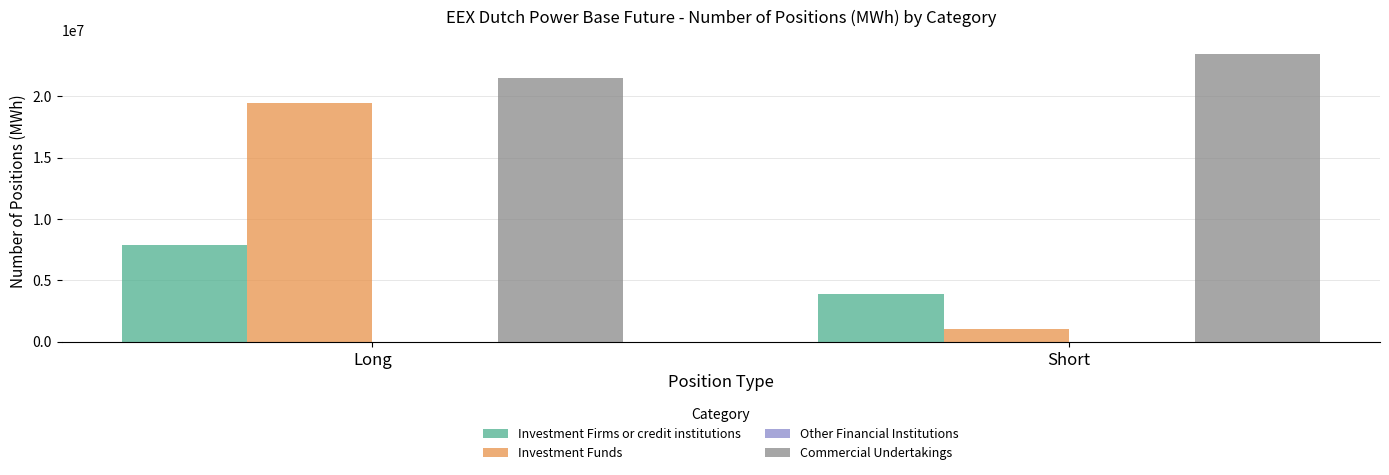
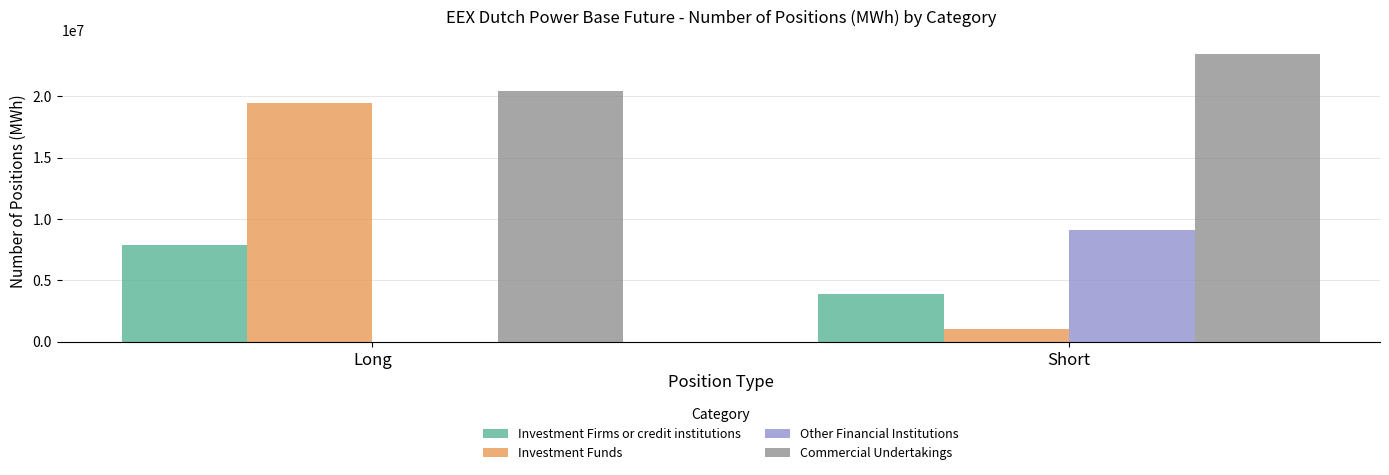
  {
    "Investment Firms or credit institutions": {
      "Long": 7900000,
      "Short": 3900000
    },
    "Investment Funds": {
      "Long": 19500000,
      "Short": 1100000
    },
    "Other Financial Institutions": {
      "Long": 0,
-     "Short": 0
+     "Short": 9100000
    },
    "Commercial Undertakings": {
-     "Long": 21500000,
+     "Long": 20400000,
      "Short": 23400000
    }
  }
